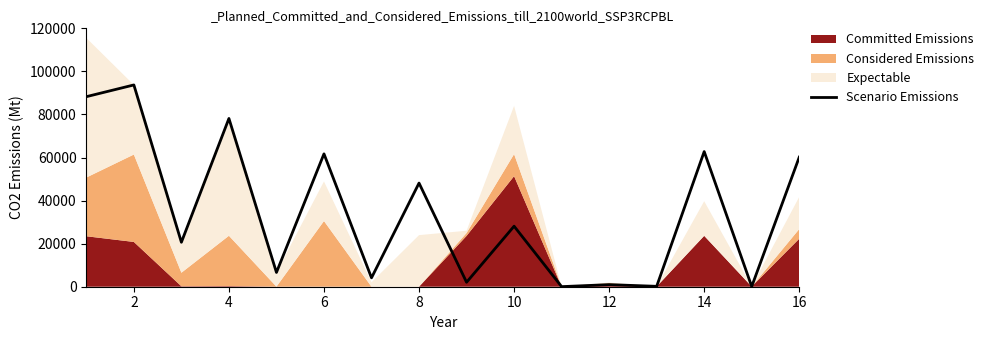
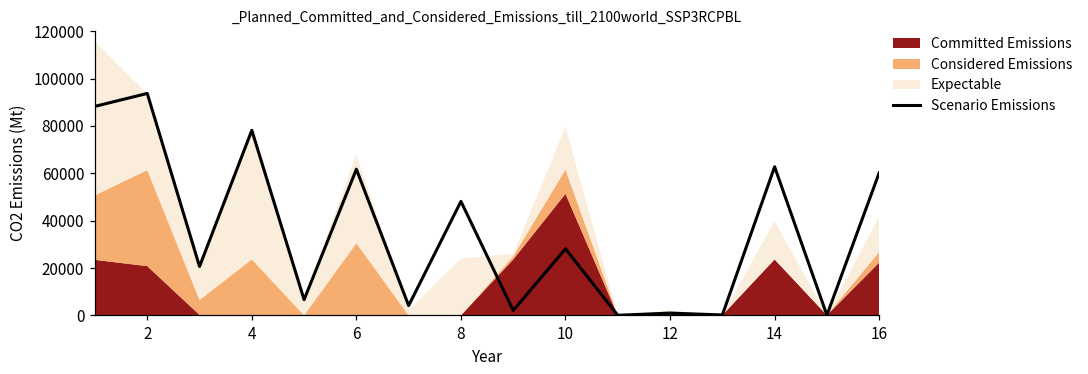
  {
    "Committed Emissions": {
      "2": 21000,
      "10": 51000,
      "16": 22000
    },
    "Scenario Emissions": {
      "6": 62000,
      "8": 48000,
      "10": 28000,
      "14": 63000,
      "16": 60000
    },
    "Considered Emissions": {
      "2": 41000,
      "4": 23000,
      "6": 30000,
      "10": 10000,
      "16": 4000
    },
    "Expectable": {
-     "6": 18000,
+     "6": 37000,
      "8": 24000,
-     "10": 22000,
+     "10": 18000,
      "14": 16000,
      "16": 15000
    }
  }
